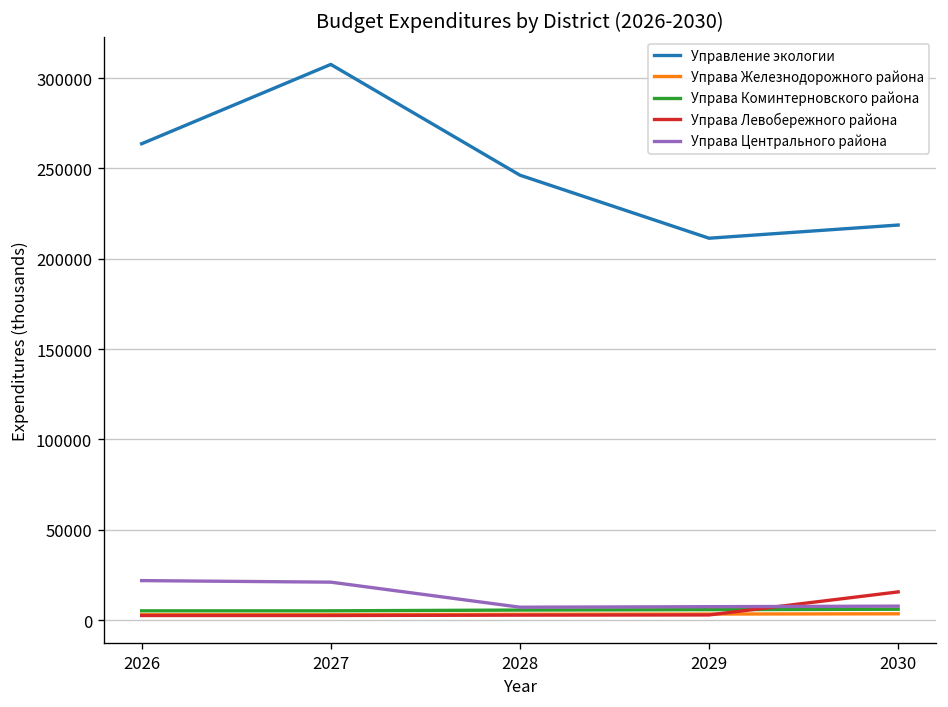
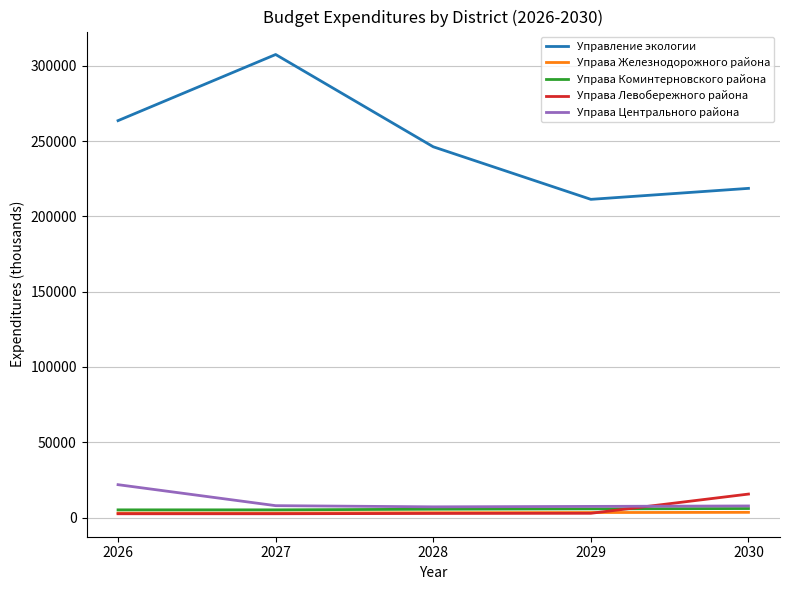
  {
    "Управление экологии": {
      "2026": 264000,
      "2027": 308000,
      "2028": 246000,
      "2029": 211000,
      "2030": 219000
    },
    "Управа Железнодорожного района": {
      "2030": 3000
    },
    "Управа Коминтерновского района": {
      "2026": 5000,
      "2027": 5000
    },
    "Управа Левобережного района": {
      "2030": 16000
    },
    "Управа Центрального района": {
      "2026": 22000,
-     "2027": 21000
+     "2027": 8000
    }
  }
